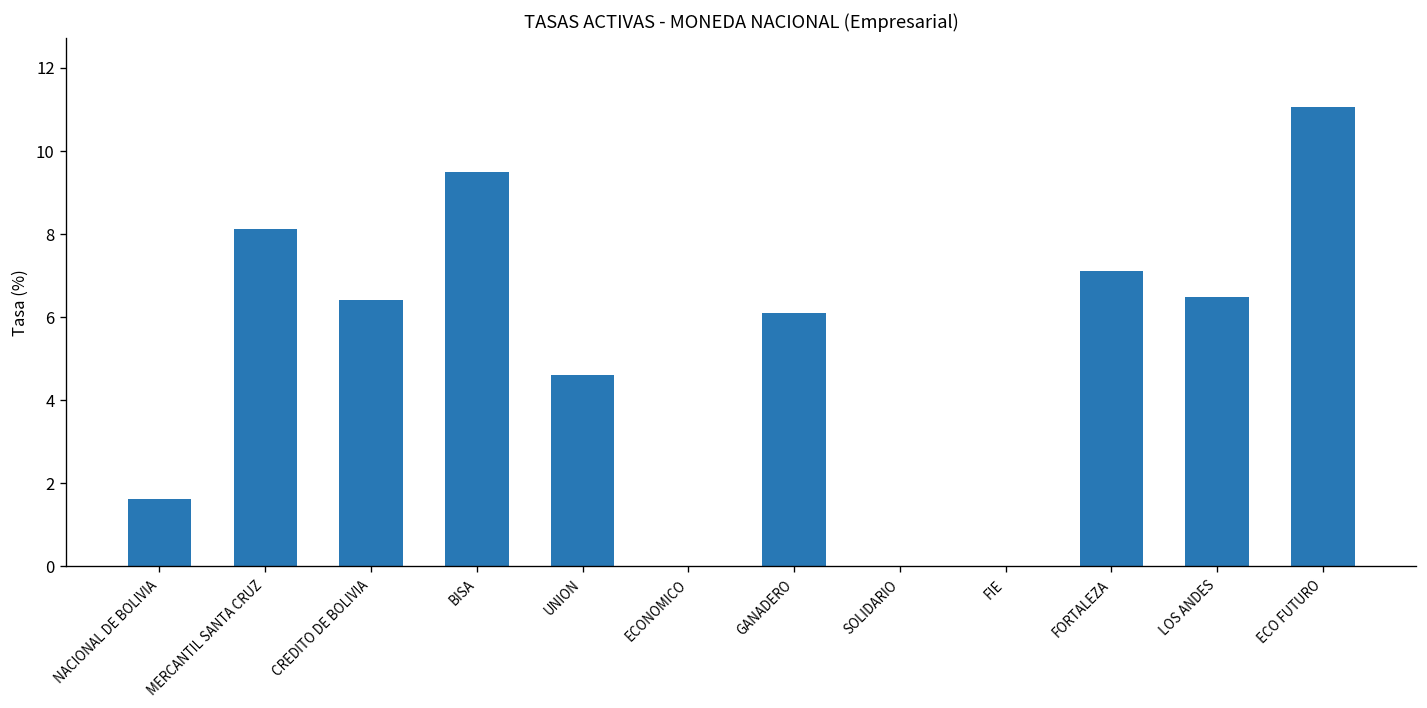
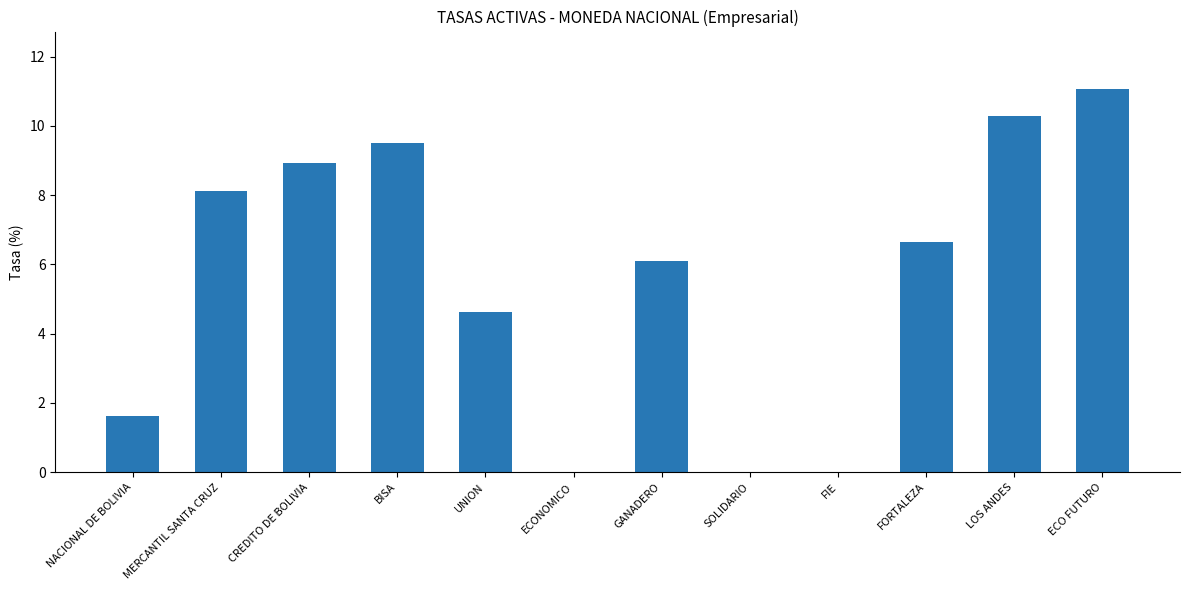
  {
    "NACIONAL DE BOLIVIA": 1.6,
    "MERCANTIL SANTA CRUZ": 8.1,
-   "CREDITO DE BOLIVIA": 6.4,
+   "CREDITO DE BOLIVIA": 8.9,
    "BISA": 9.5,
    "UNION": 4.6,
    "ECONOMICO": 0.0,
    "GANADERO": 6.1,
    "SOLIDARIO": 0.0,
    "FIE": 0.0,
-   "FORTALEZA": 7.1,
-   "LOS ANDES": 6.5,
+   "FORTALEZA": 6.6,
+   "LOS ANDES": 10.3,
    "ECO FUTURO": 11.1
  }
